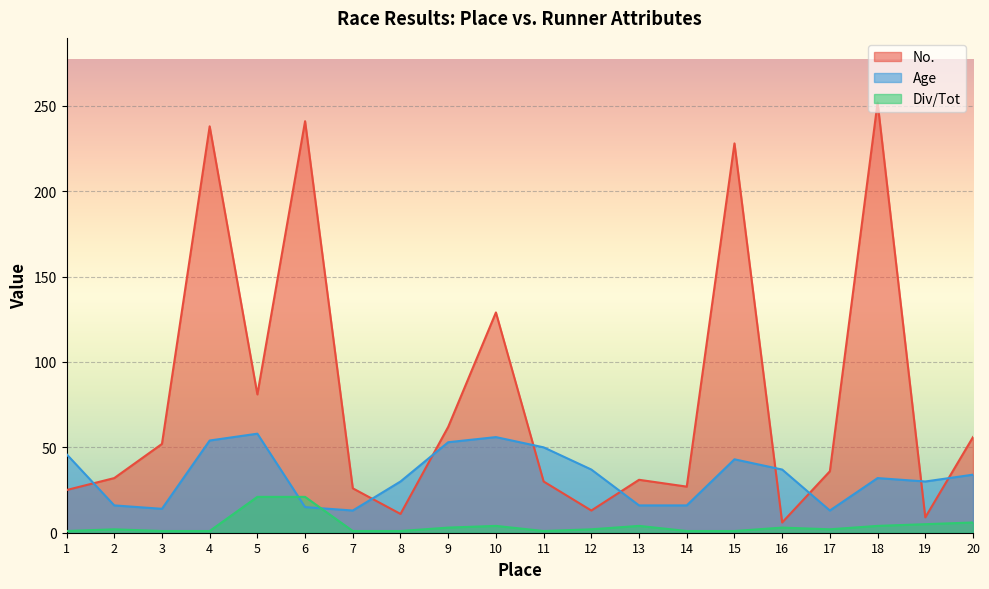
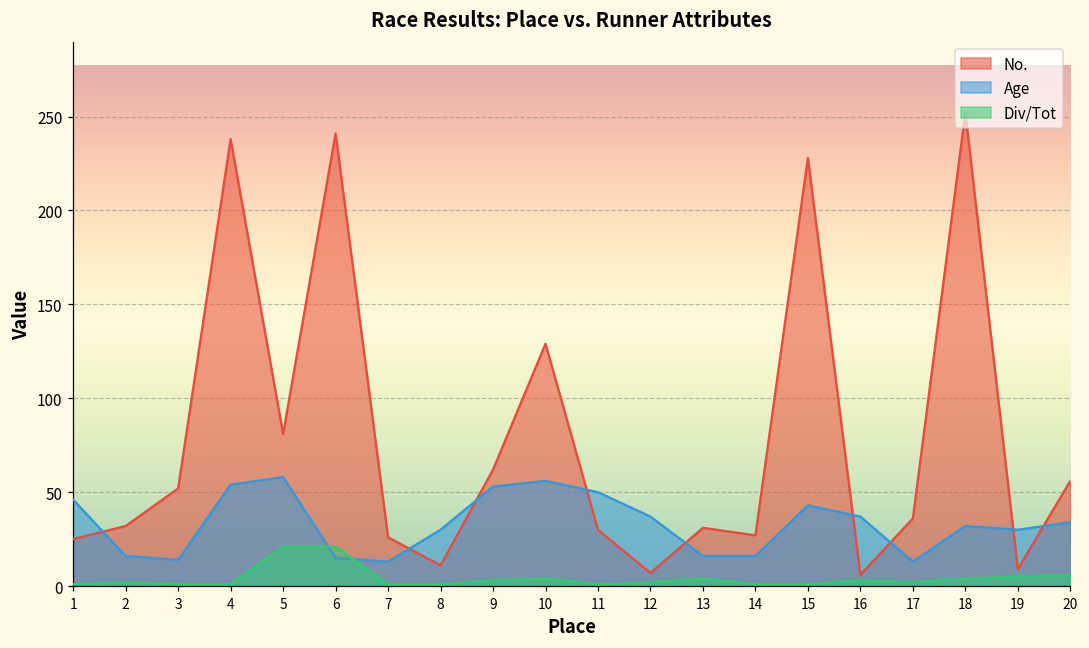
  {
    "No.": {
      "1": 25,
      "2": 32,
      "3": 52,
      "4": 238,
      "5": 81,
      "6": 241,
      "7": 26,
      "8": 11,
      "9": 62,
      "10": 129,
      "11": 30,
-     "12": 13,
+     "12": 7,
      "13": 31,
      "14": 27,
      "15": 228,
      "16": 6,
      "17": 36,
      "19": 9,
      "20": 56
    },
    "Age": {
      "1": 46,
      "2": 16,
      "3": 14,
      "4": 54,
      "5": 58,
      "6": 15,
      "7": 13,
      "8": 30,
      "9": 53,
      "10": 56,
      "11": 50,
      "12": 37,
      "13": 16,
      "14": 16,
      "15": 43,
      "16": 37,
      "17": 13,
      "18": 32,
      "19": 30,
      "20": 34
    },
    "Div/Tot": {
      "1": 1,
      "2": 2,
      "3": 1,
      "4": 1,
      "5": 21,
      "6": 21,
      "7": 1,
      "8": 1,
      "9": 3,
      "10": 4,
      "11": 1,
      "12": 2,
      "13": 4,
      "14": 1,
      "15": 1,
      "16": 3,
      "17": 2,
      "18": 4,
      "19": 5,
      "20": 6
    }
  }
